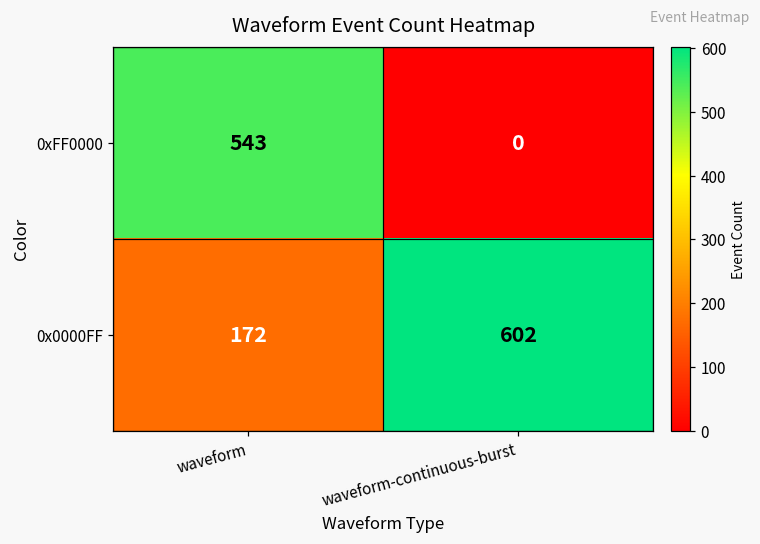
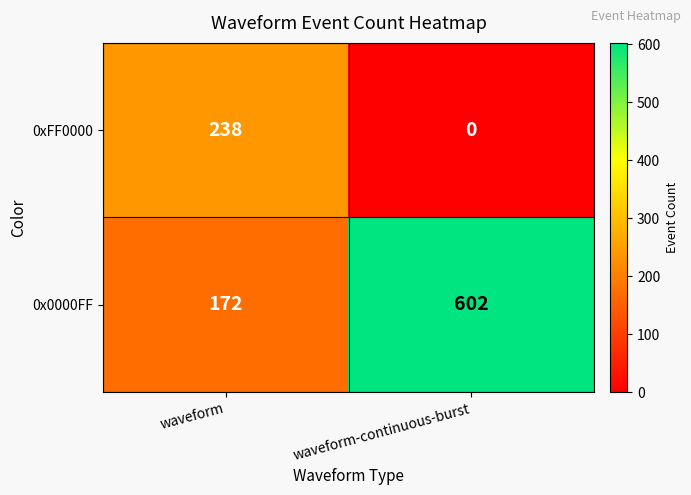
  {
    "0xFF0000": {
-     "waveform": 543,
+     "waveform": 238,
      "waveform-continuous-burst": 0
    },
    "0x0000FF": {
      "waveform": 172,
      "waveform-continuous-burst": 602
    }
  }
